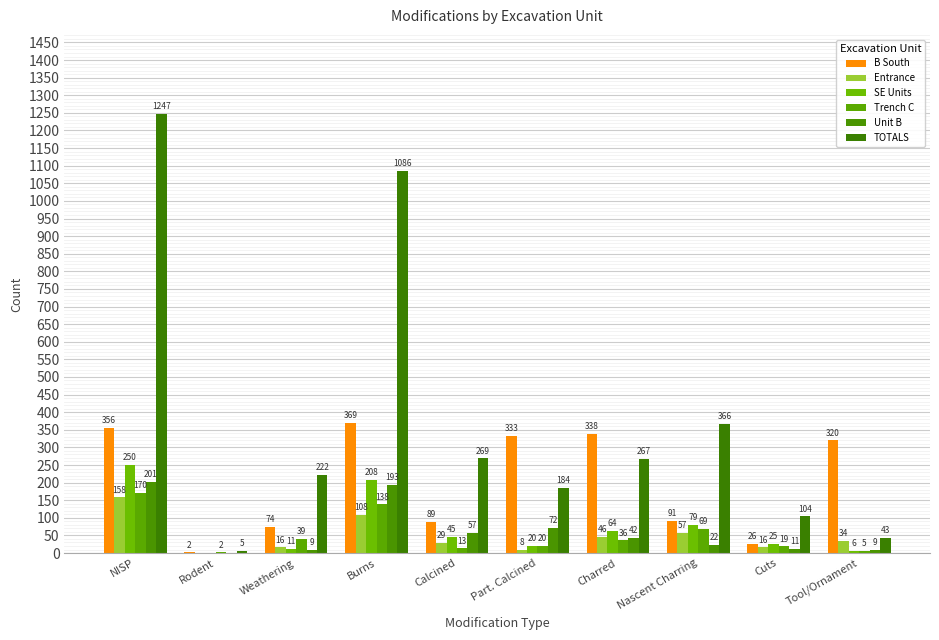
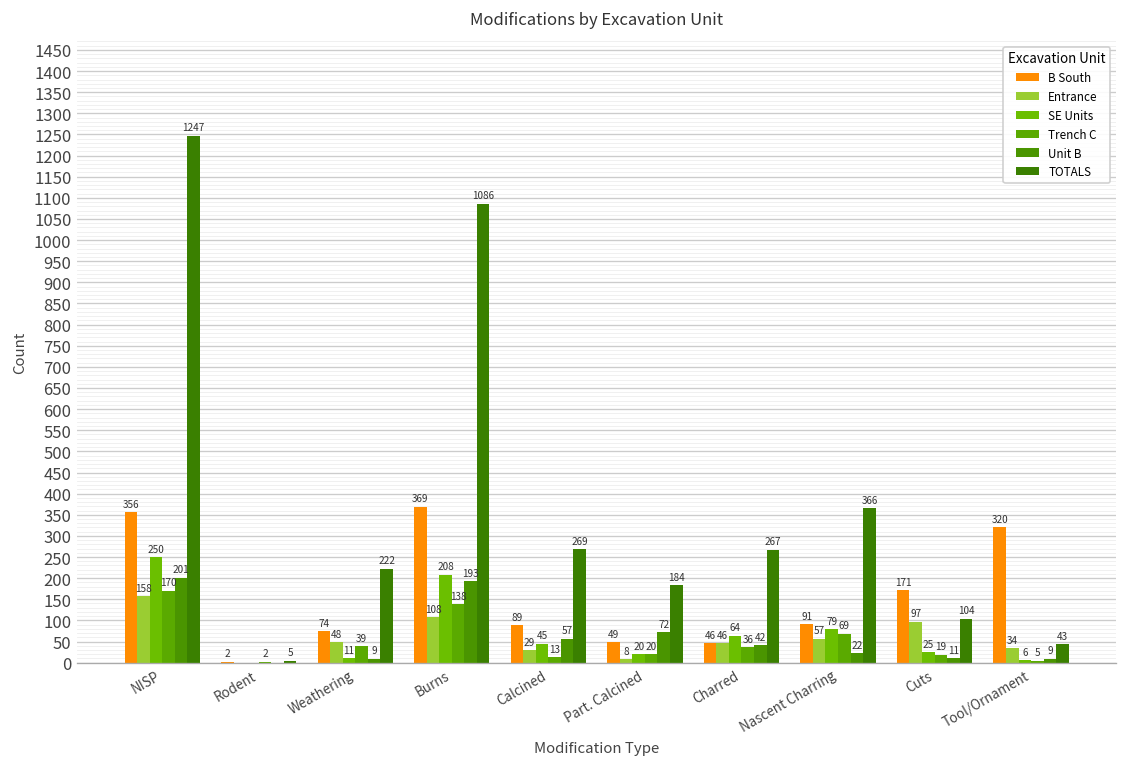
  {
    "B South": {
      "NISP": 356,
      "Rodent": 2,
      "Weathering": 74,
      "Burns": 369,
      "Calcined": 89,
-     "Part. Calcined": 333,
-     "Charred": 338,
+     "Part. Calcined": 49,
+     "Charred": 46,
      "Nascent Charring": 91,
-     "Cuts": 26,
+     "Cuts": 171,
      "Tool/Ornament": 320
    },
    "Entrance": {
      "NISP": 158,
-     "Weathering": 16,
+     "Weathering": 48,
      "Burns": 108,
      "Calcined": 29,
      "Part. Calcined": 8,
      "Charred": 46,
      "Nascent Charring": 57,
-     "Cuts": 16,
+     "Cuts": 97,
      "Tool/Ornament": 34
    }
  }
